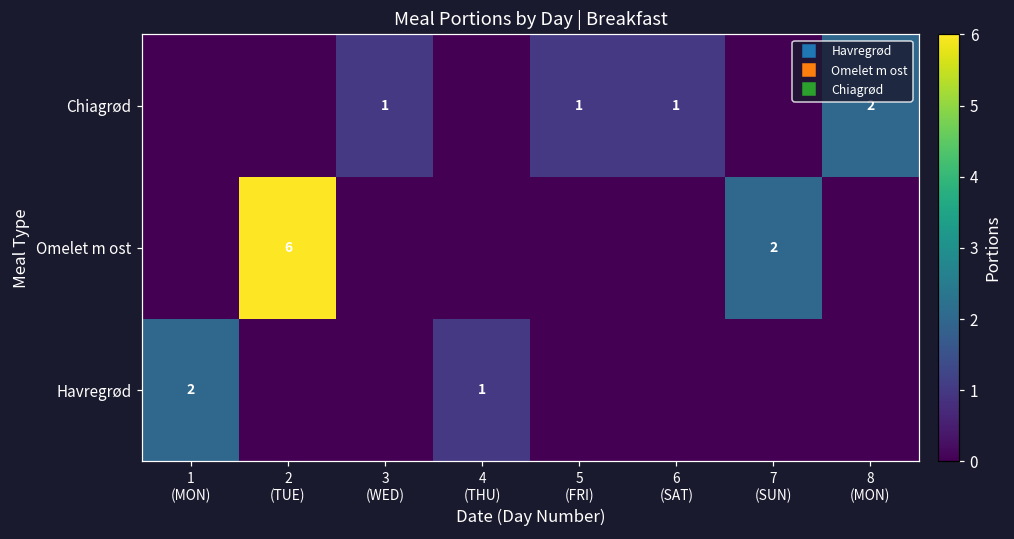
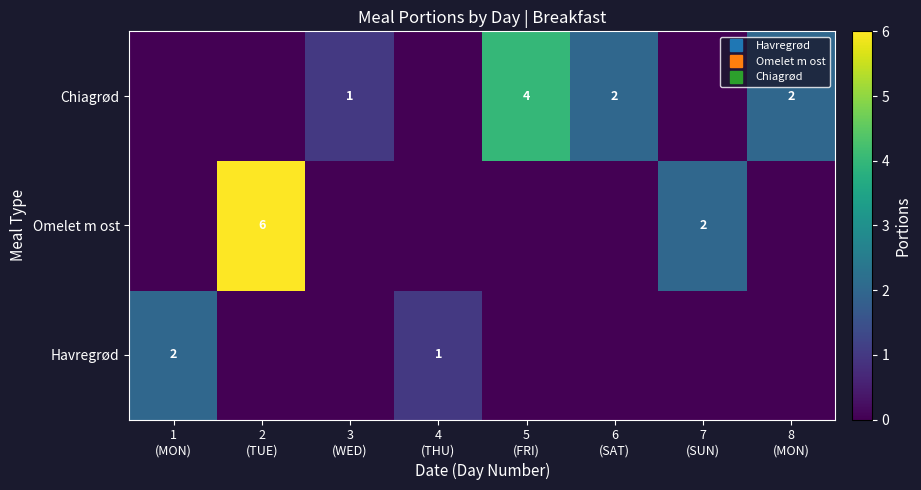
  {
    "Chiagrød": {
      "3 (WED)": 1,
-     "5 (FRI)": 1,
-     "6 (SAT)": 1,
+     "5 (FRI)": 4,
+     "6 (SAT)": 2,
      "8 (MON)": 2
    },
    "Omelet m ost": {
      "2 (TUE)": 6,
      "7 (SUN)": 2
    },
    "Havregrød": {
      "1 (MON)": 2,
      "4 (THU)": 1
    }
  }
